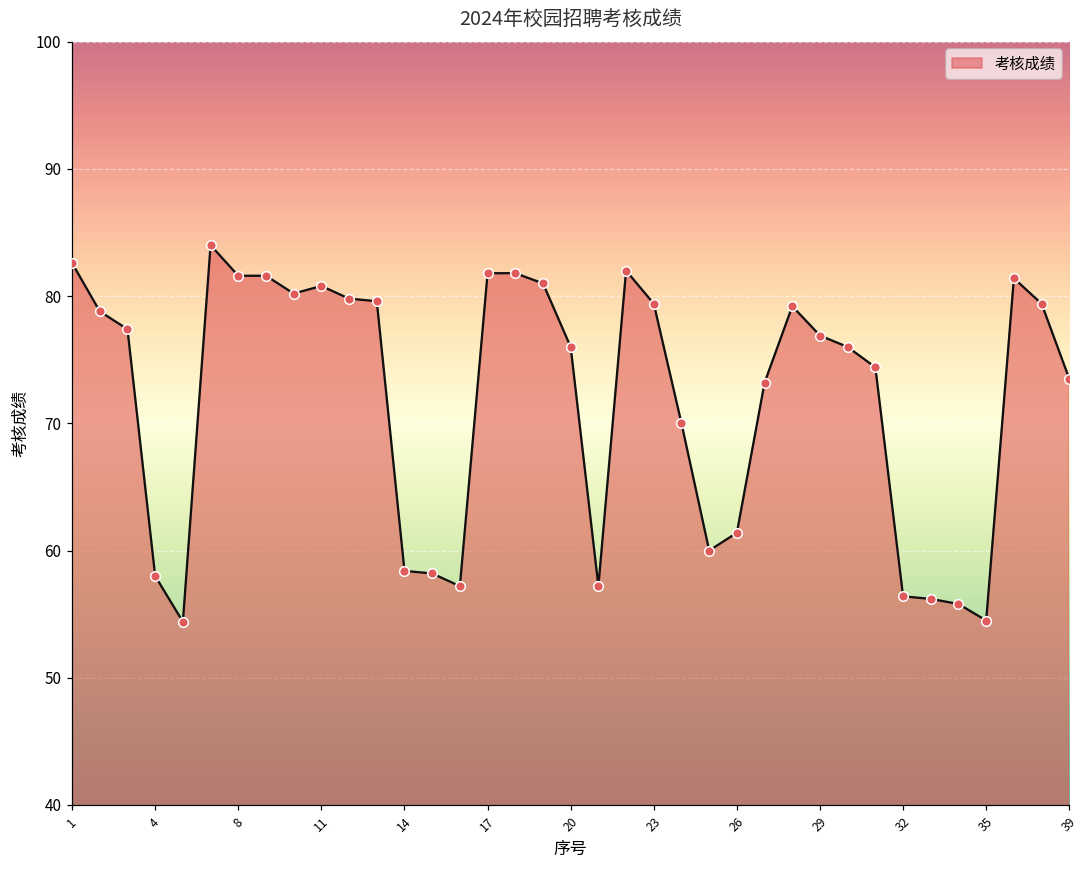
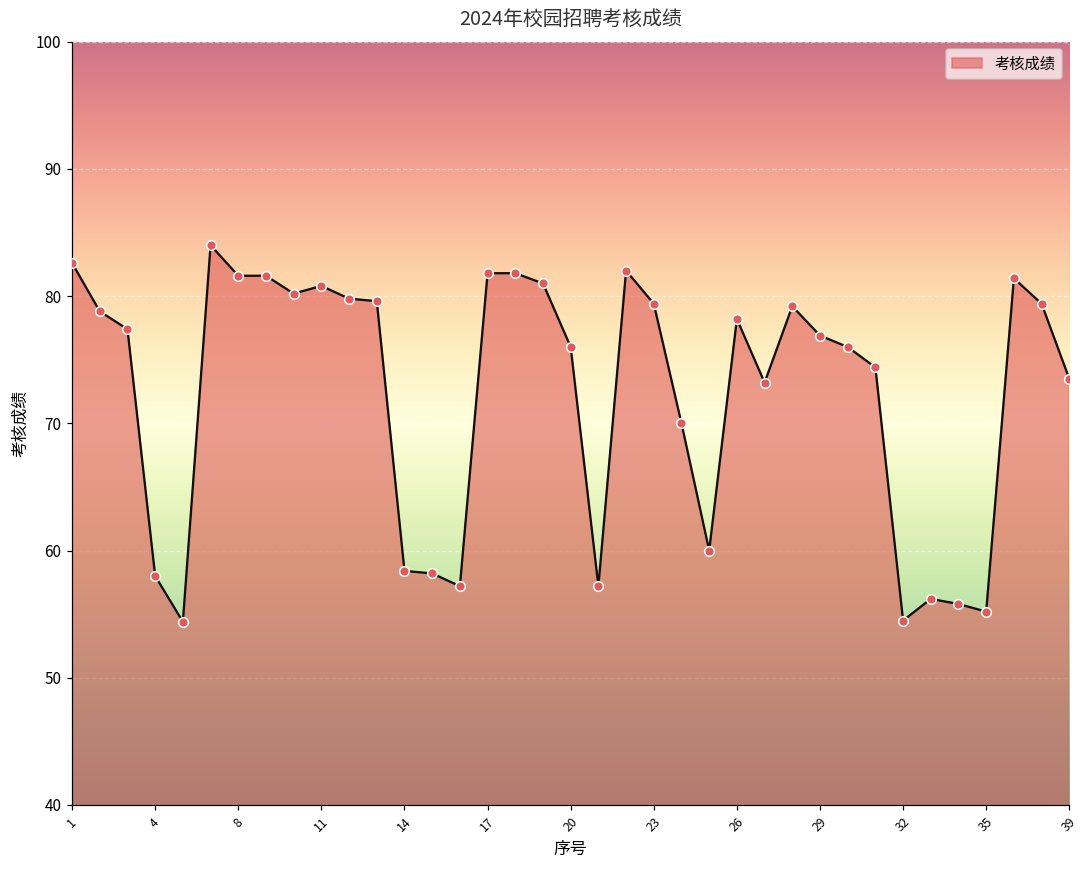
  {
    "1": 82.6,
    "4": 58.0,
    "8": 81.6,
    "11": 80.8,
    "14": 58.4,
    "17": 81.8,
    "20": 76.0,
    "23": 79.4,
-   "26": 61.4,
+   "26": 78.2,
    "29": 76.9,
-   "32": 56.4,
-   "35": 54.5,
+   "32": 54.5,
+   "35": 55.2,
    "39": 73.5
  }
